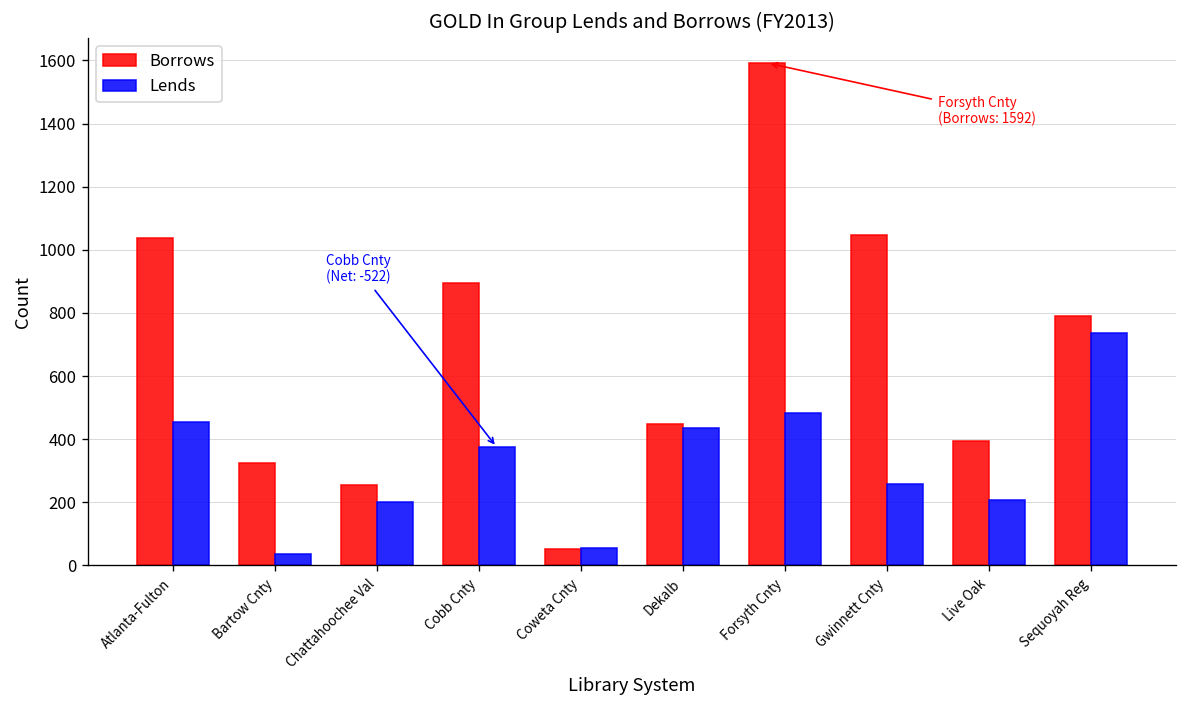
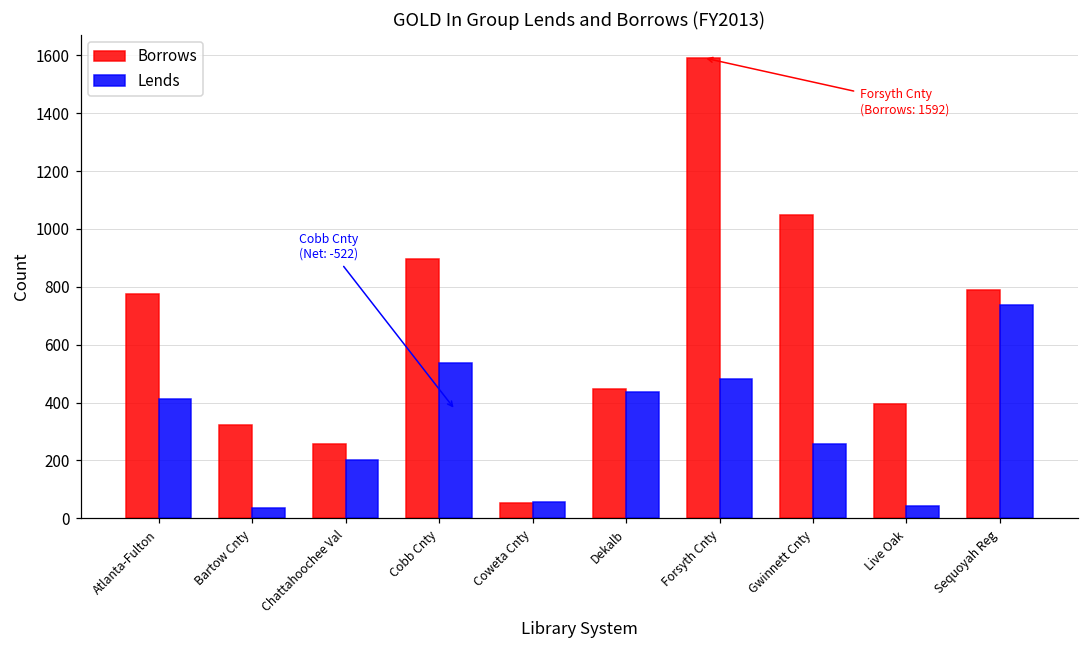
  {
    "Borrows": {
-     "Atlanta-Fulton": 1040,
+     "Atlanta-Fulton": 770,
      "Bartow Cnty": 320,
      "Chattahoochee Val": 260,
      "Coweta Cnty": 50,
      "Dekalb": 450,
      "Gwinnett Cnty": 1050,
      "Live Oak": 400,
      "Sequoyah Reg": 790
    },
    "Lends": {
-     "Atlanta-Fulton": 460,
+     "Atlanta-Fulton": 410,
      "Bartow Cnty": 40,
      "Chattahoochee Val": 200,
-     "Cobb Cnty": 370,
+     "Cobb Cnty": 540,
      "Coweta Cnty": 60,
      "Dekalb": 440,
      "Forsyth Cnty": 480,
      "Gwinnett Cnty": 260,
-     "Live Oak": 210,
+     "Live Oak": 40,
      "Sequoyah Reg": 740
    }
  }
